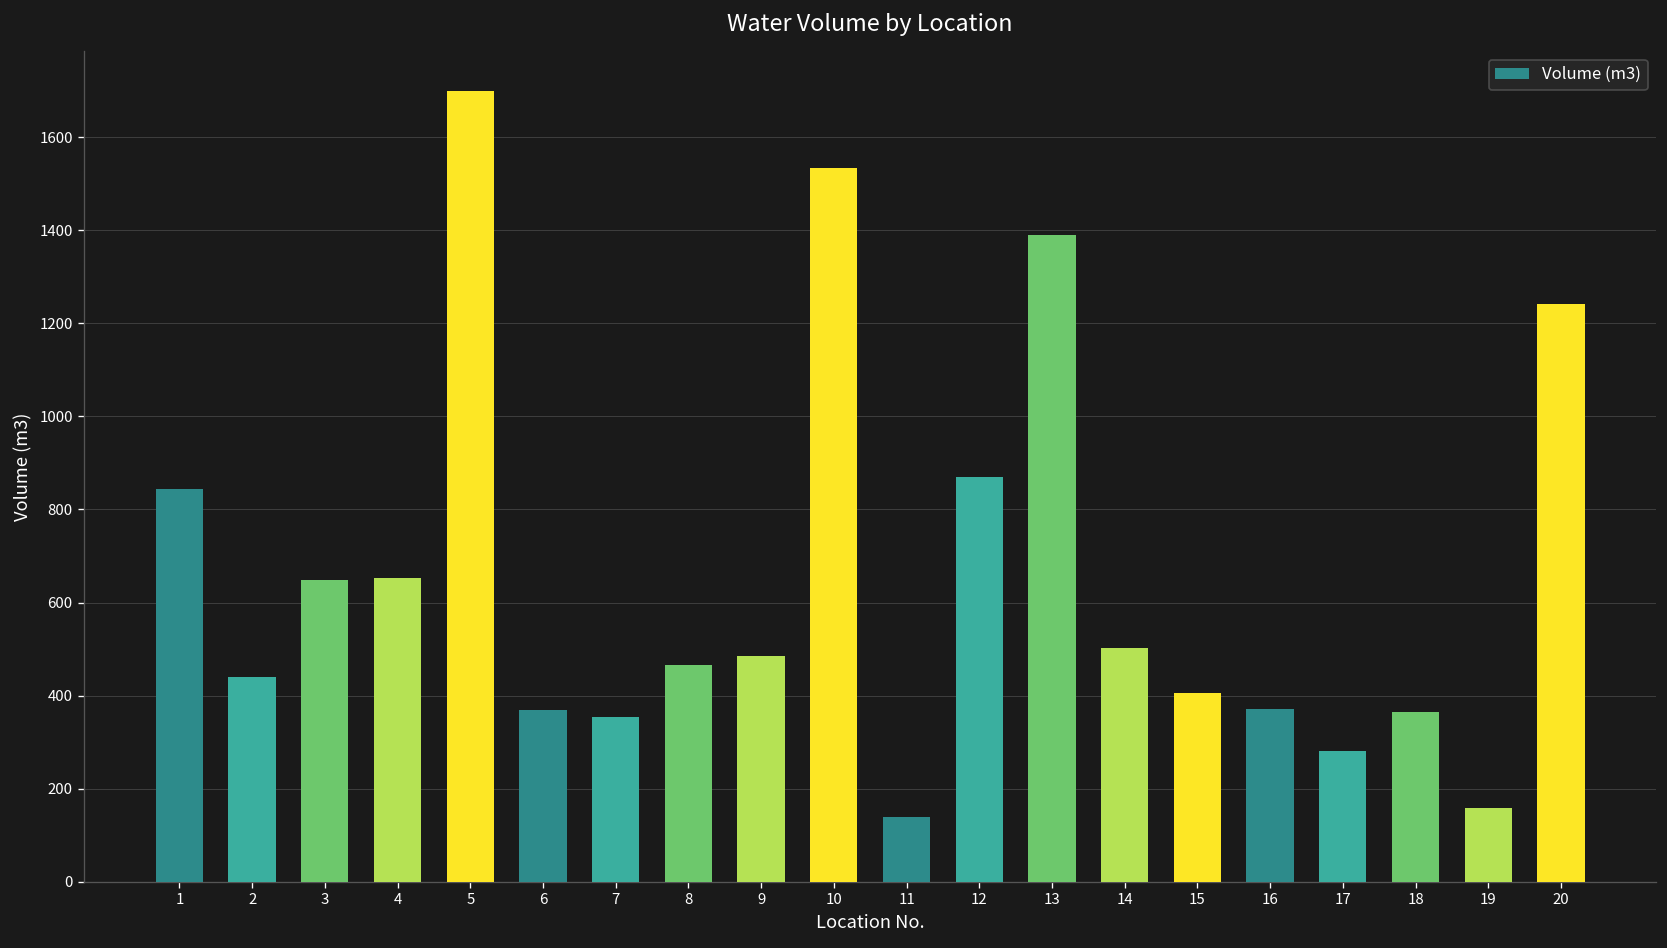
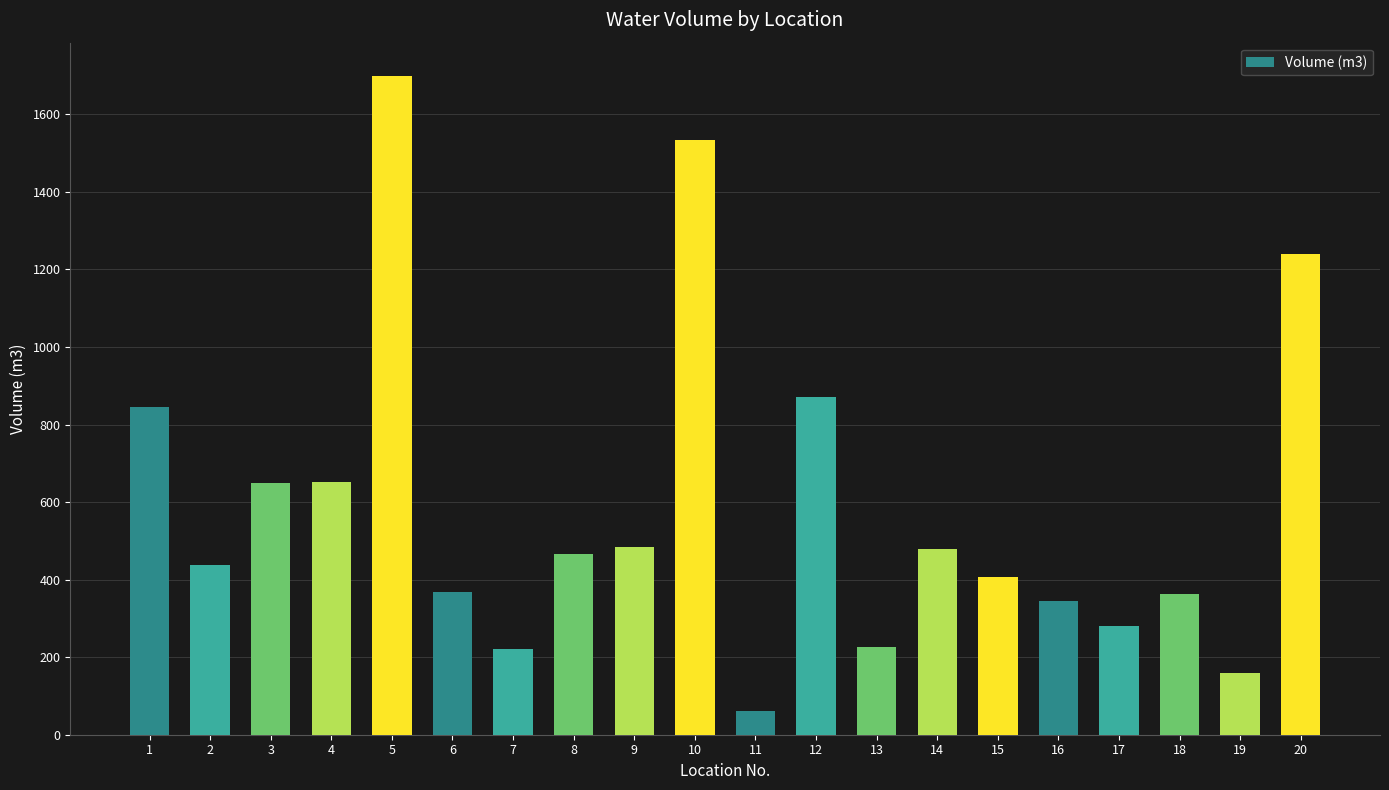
  {
    "1": 850,
    "2": 440,
    "3": 650,
    "4": 650,
    "5": 1700,
    "6": 370,
-   "7": 350,
+   "7": 220,
    "8": 470,
    "9": 490,
    "10": 1540,
-   "11": 140,
+   "11": 60,
    "12": 870,
-   "13": 1390,
-   "14": 500,
+   "13": 230,
+   "14": 480,
    "15": 410,
-   "16": 370,
+   "16": 350,
    "17": 280,
    "18": 360,
    "19": 160,
    "20": 1240
  }
